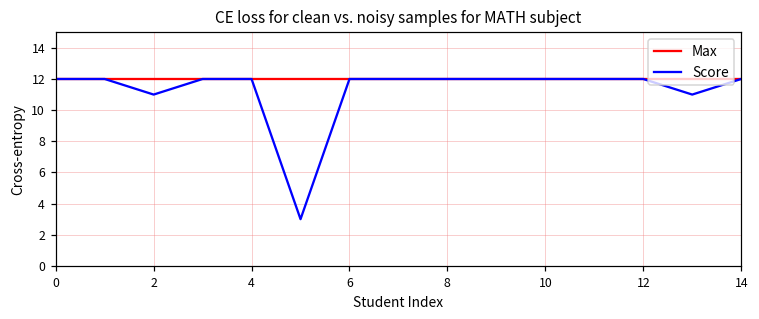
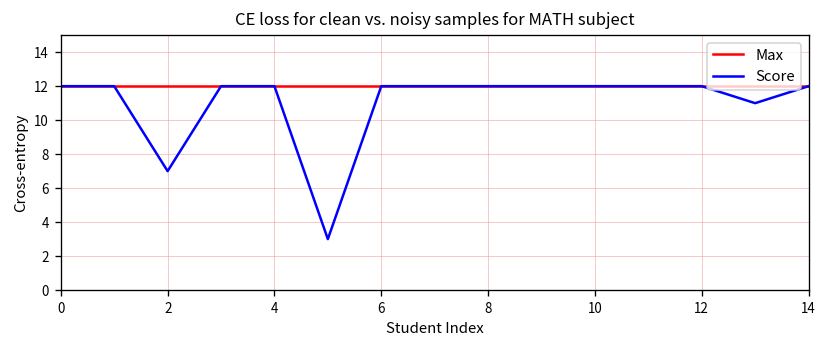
  {
    "Max": {
      "2": 12
    },
    "Score": {
-     "2": 11
+     "2": 7
    }
  }
